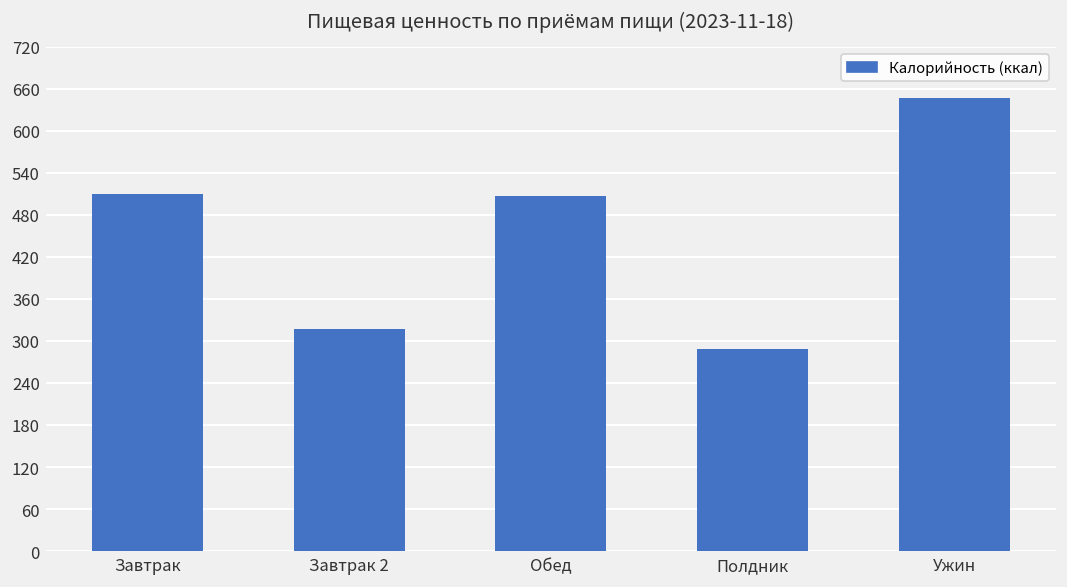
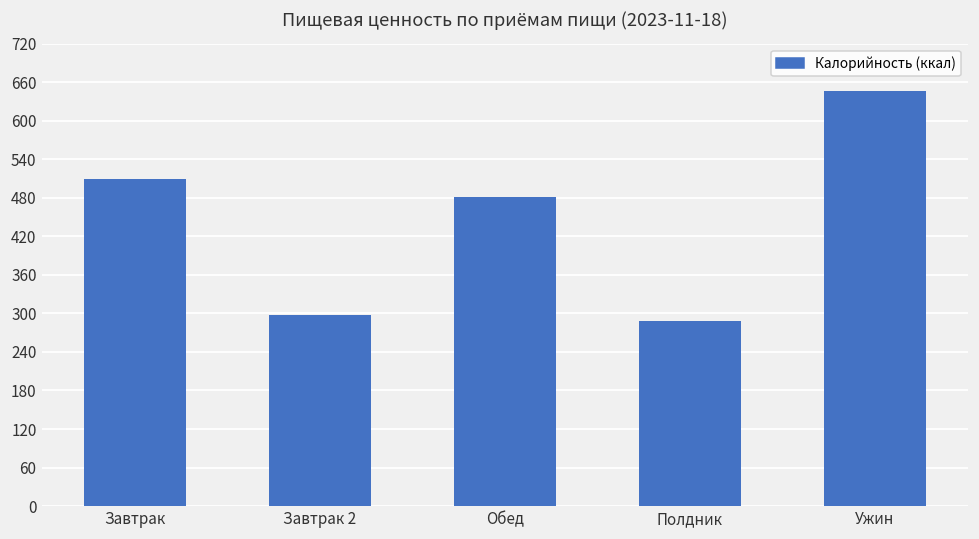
  {
    "Завтрак": 510,
-   "Завтрак 2": 320,
-   "Обед": 510,
+   "Завтрак 2": 300,
+   "Обед": 480,
    "Полдник": 290,
    "Ужин": 650
  }
